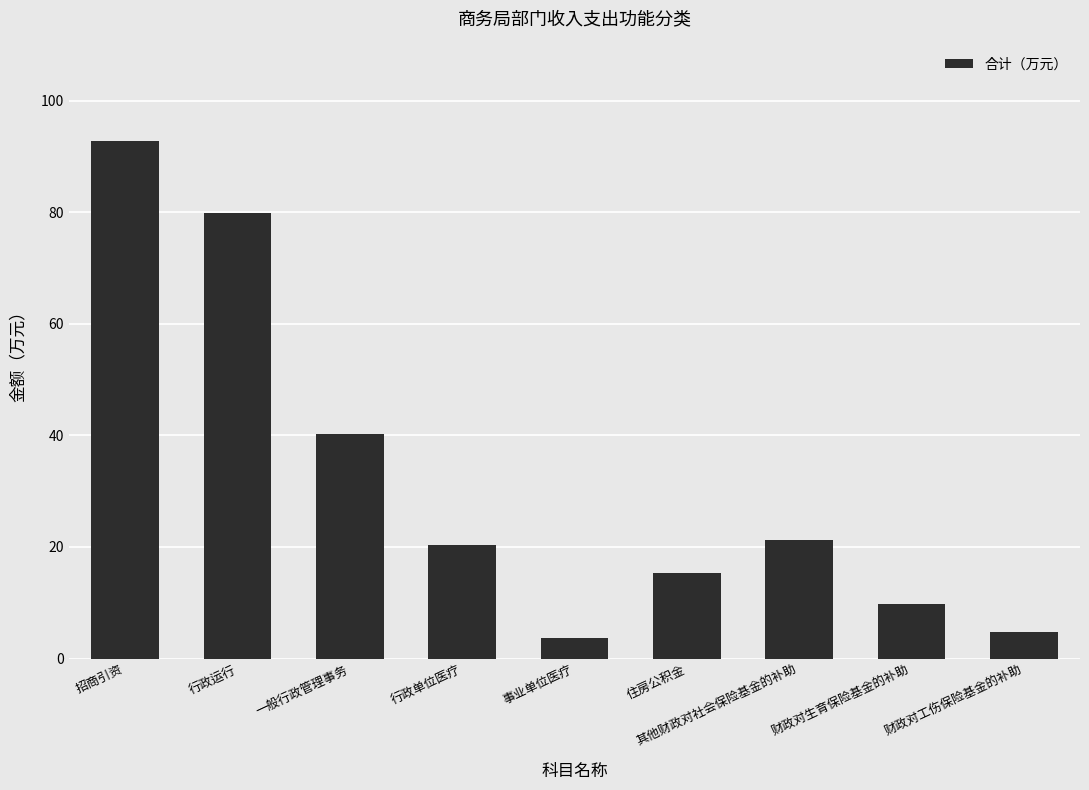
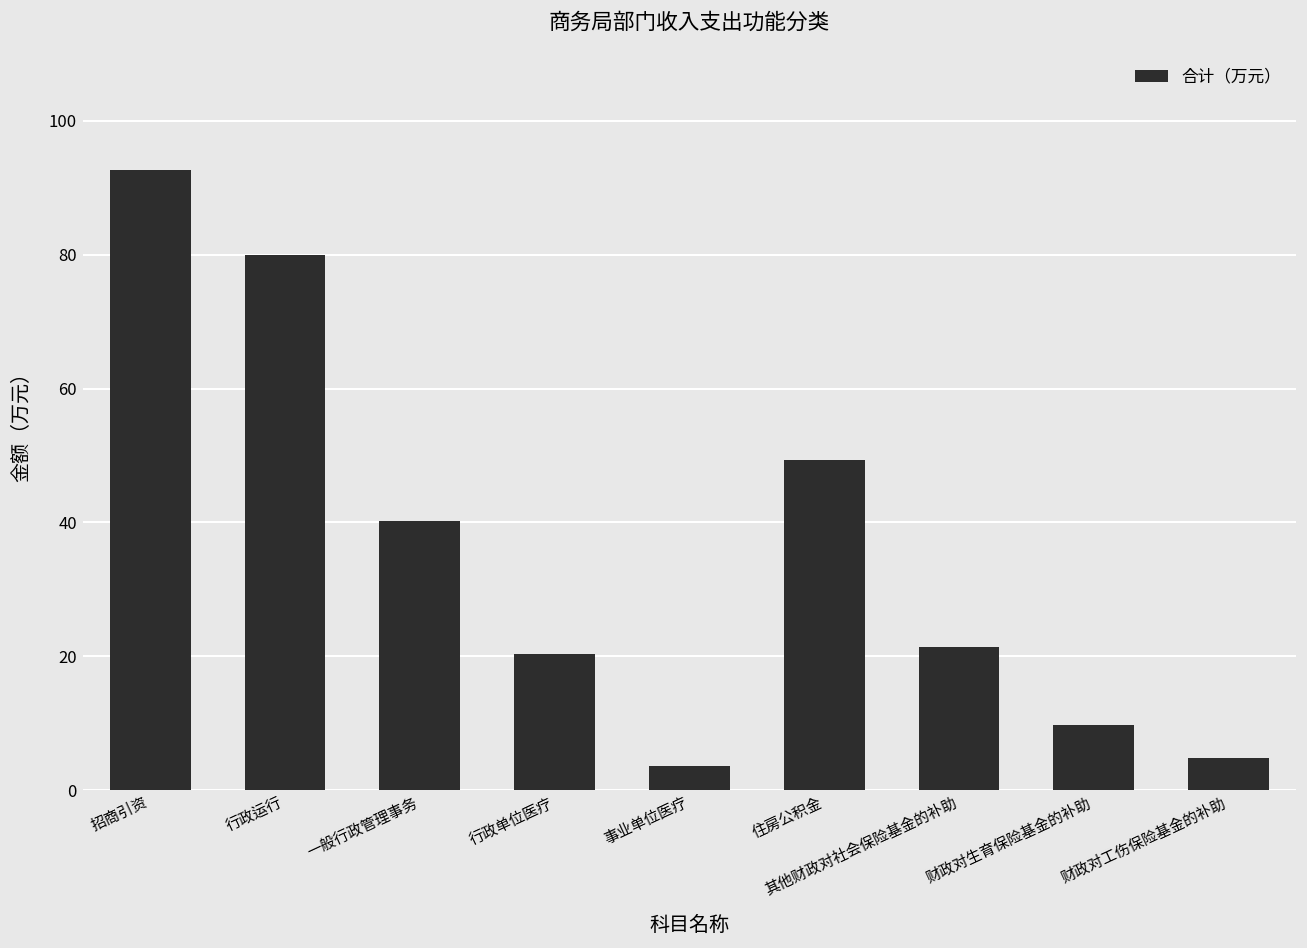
  {
    "招商引资": 93,
    "行政运行": 80,
    "一般行政管理事务": 40,
    "行政单位医疗": 20,
    "事业单位医疗": 4,
-   "住房公积金": 15,
+   "住房公积金": 49,
    "其他财政对社会保险基金的补助": 21,
    "财政对生育保险基金的补助": 10,
    "财政对工伤保险基金的补助": 5
  }
